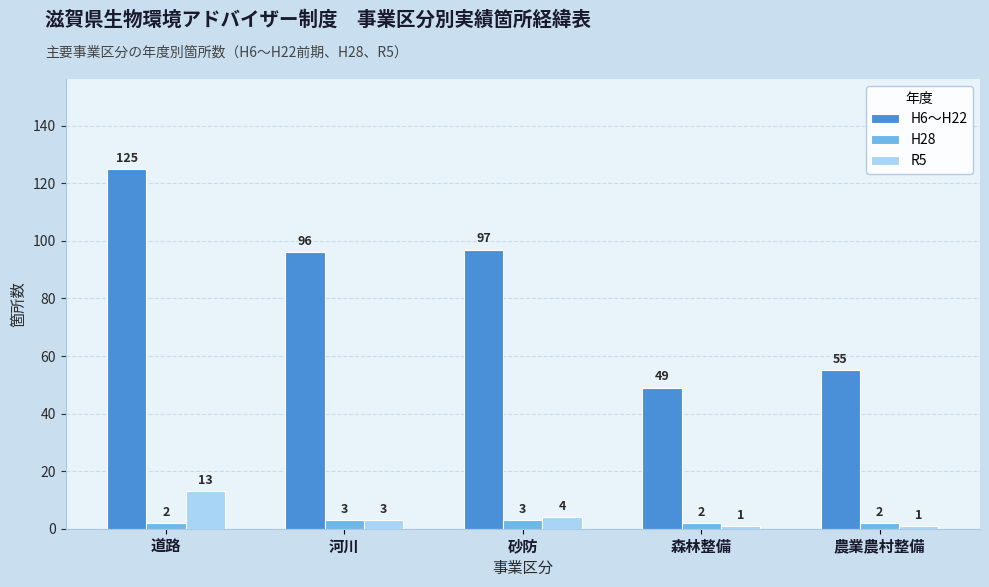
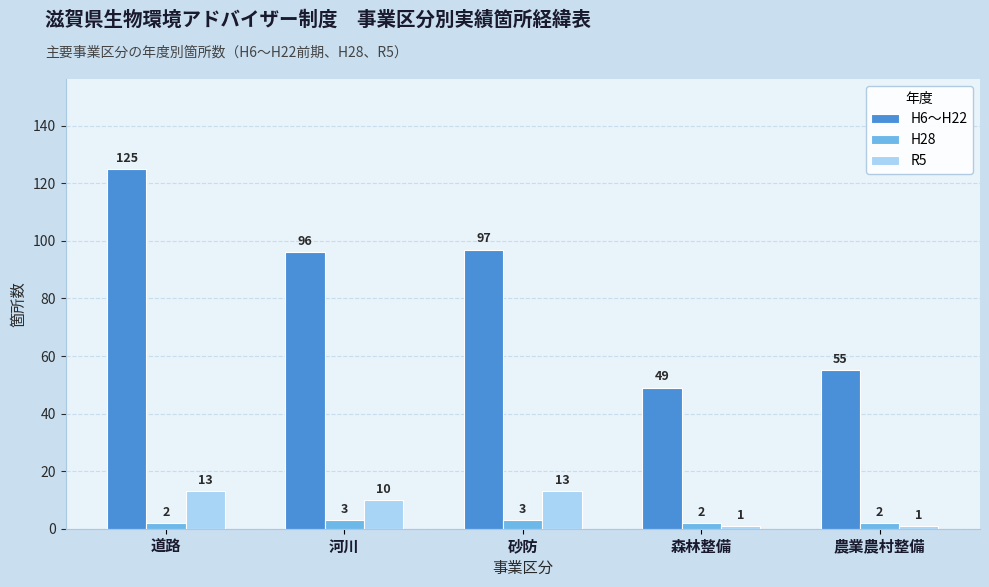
  {
    "R5": {
      "道路": 13,
-     "河川": 3,
-     "砂防": 4,
+     "河川": 10,
+     "砂防": 13,
      "森林整備": 1,
      "農業農村整備": 1
    }
  }
